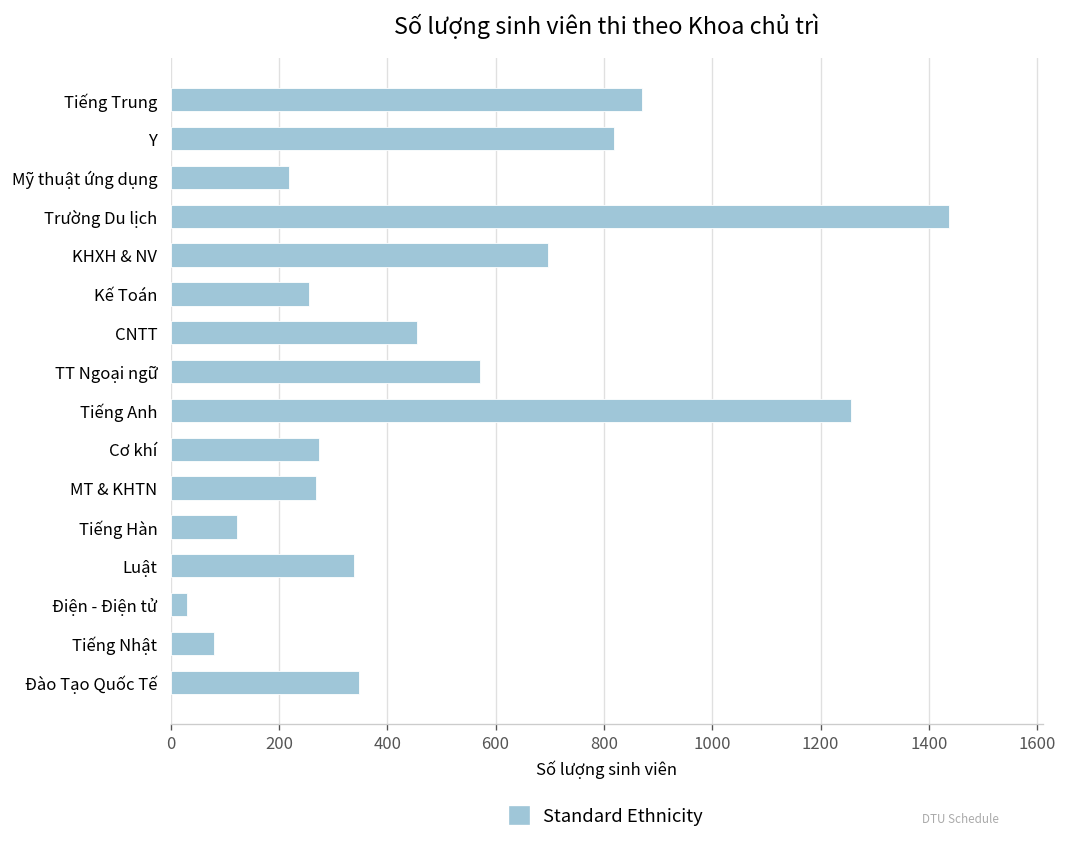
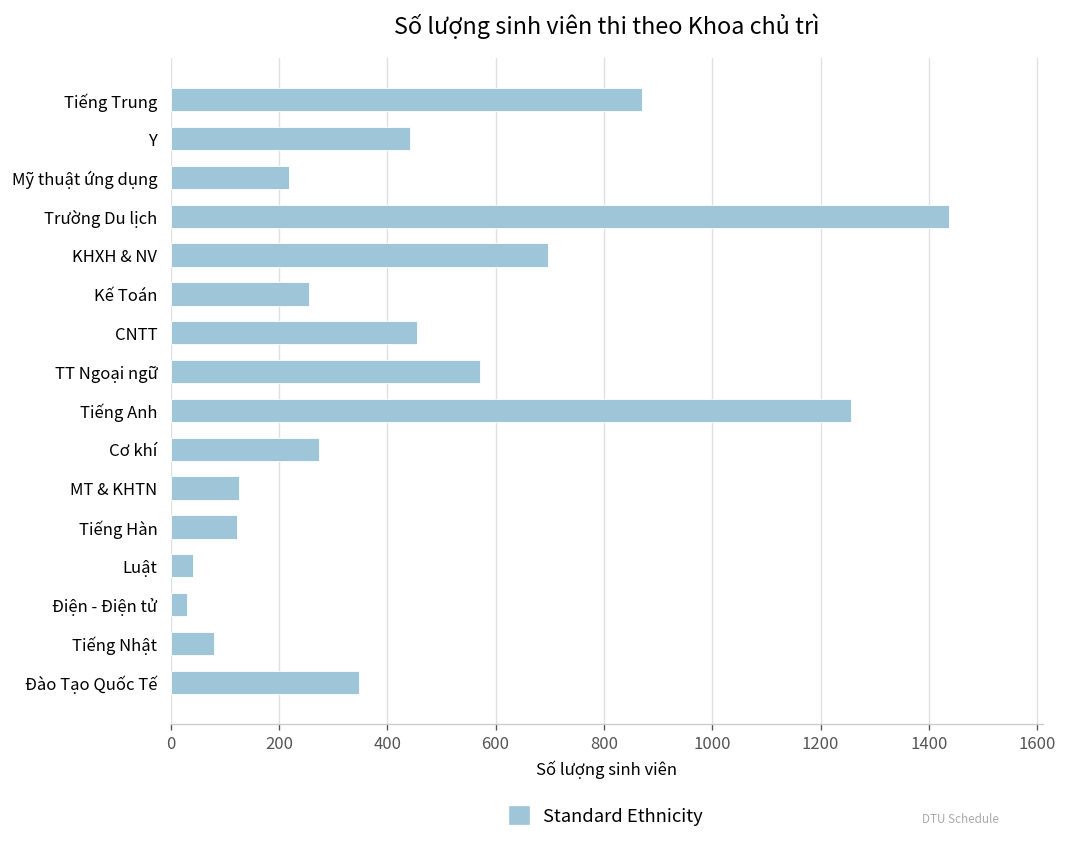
  {
    "Tiếng Trung": 870,
-   "Y": 820,
+   "Y": 440,
    "Mỹ thuật ứng dụng": 220,
    "Trường Du lịch": 1440,
    "KHXH & NV": 700,
    "Kế Toán": 260,
    "CNTT": 460,
    "TT Ngoại ngữ": 570,
    "Tiếng Anh": 1260,
    "Cơ khí": 270,
-   "MT & KHTN": 270,
+   "MT & KHTN": 130,
    "Tiếng Hàn": 120,
-   "Luật": 340,
+   "Luật": 40,
    "Điện - Điện tử": 30,
    "Tiếng Nhật": 80,
    "Đào Tạo Quốc Tế": 350
  }
